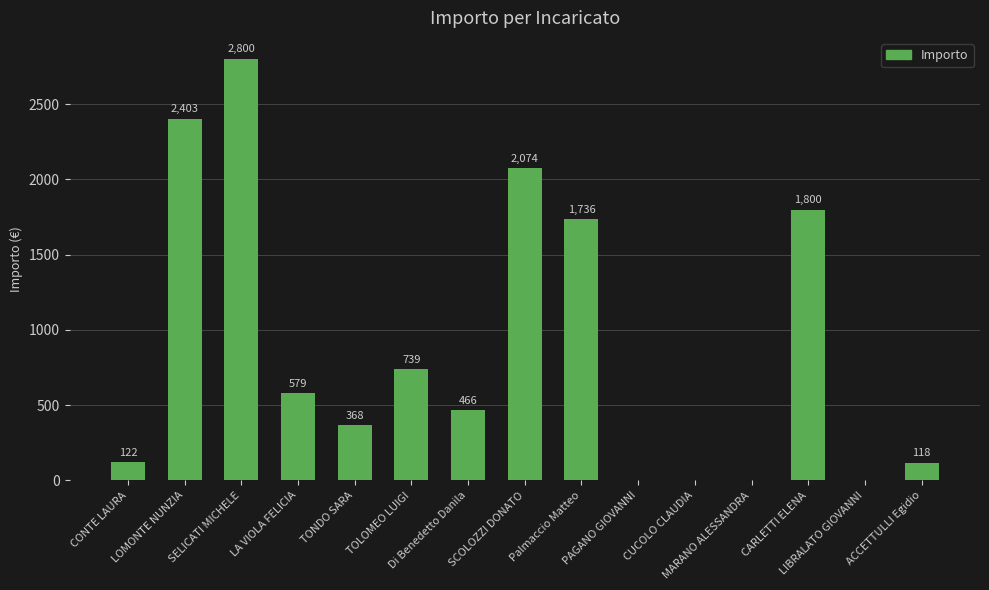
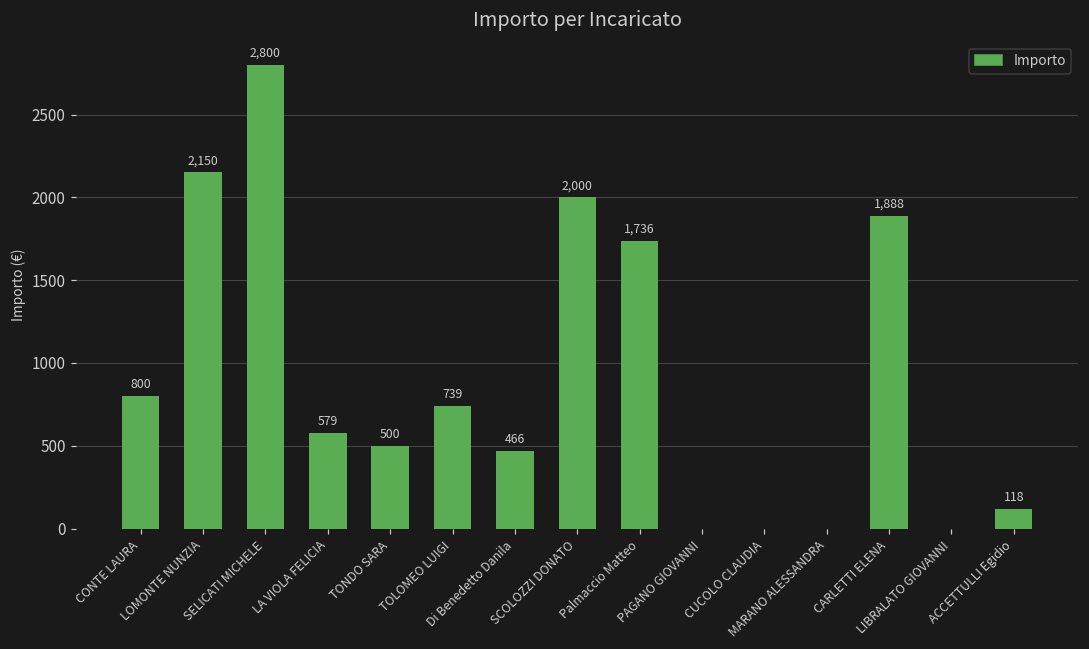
  {
-   "CONTE LAURA": "122",
-   "LOMONTE NUNZIA": "2,403",
+   "CONTE LAURA": "800",
+   "LOMONTE NUNZIA": "2,150",
    "SELICATI MICHELE": "2,800",
    "LA VIOLA FELICIA": "579",
-   "TONDO SARA": "368",
+   "TONDO SARA": "500",
    "TOLOMEO LUIGI": "739",
    "Di Benedetto Danila": "466",
-   "SCOLOZZI DONATO": "2,074",
+   "SCOLOZZI DONATO": "2,000",
    "Palmaccio Matteo": "1,736",
-   "CARLETTI ELENA": "1,800",
+   "CARLETTI ELENA": "1,888",
    "ACCETTULLI Egidio": "118"
  }
